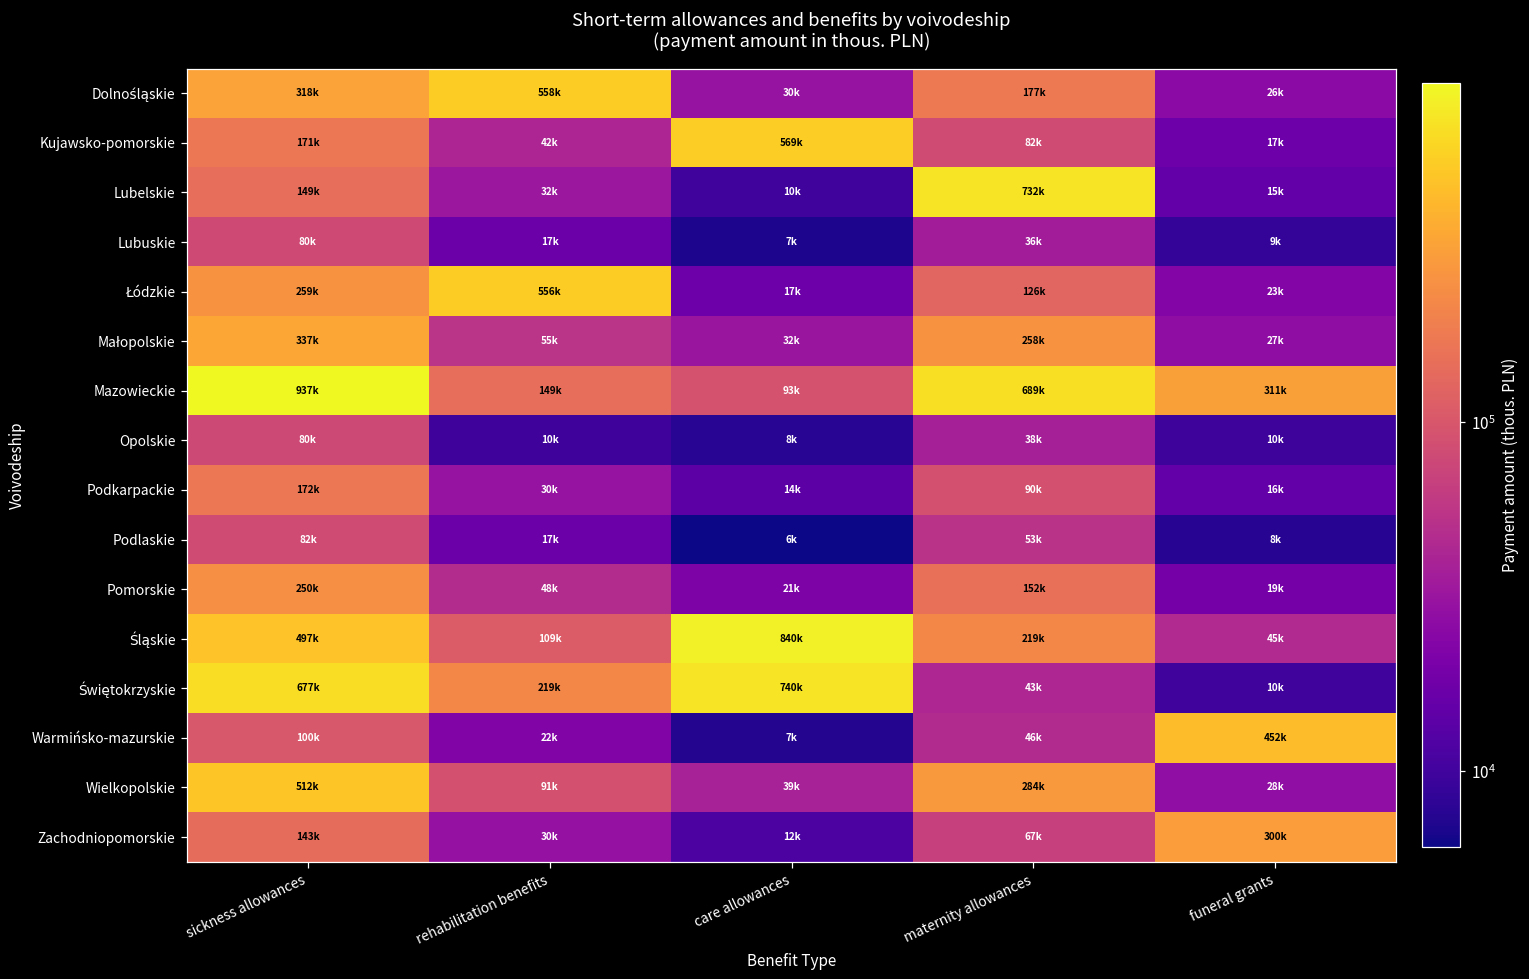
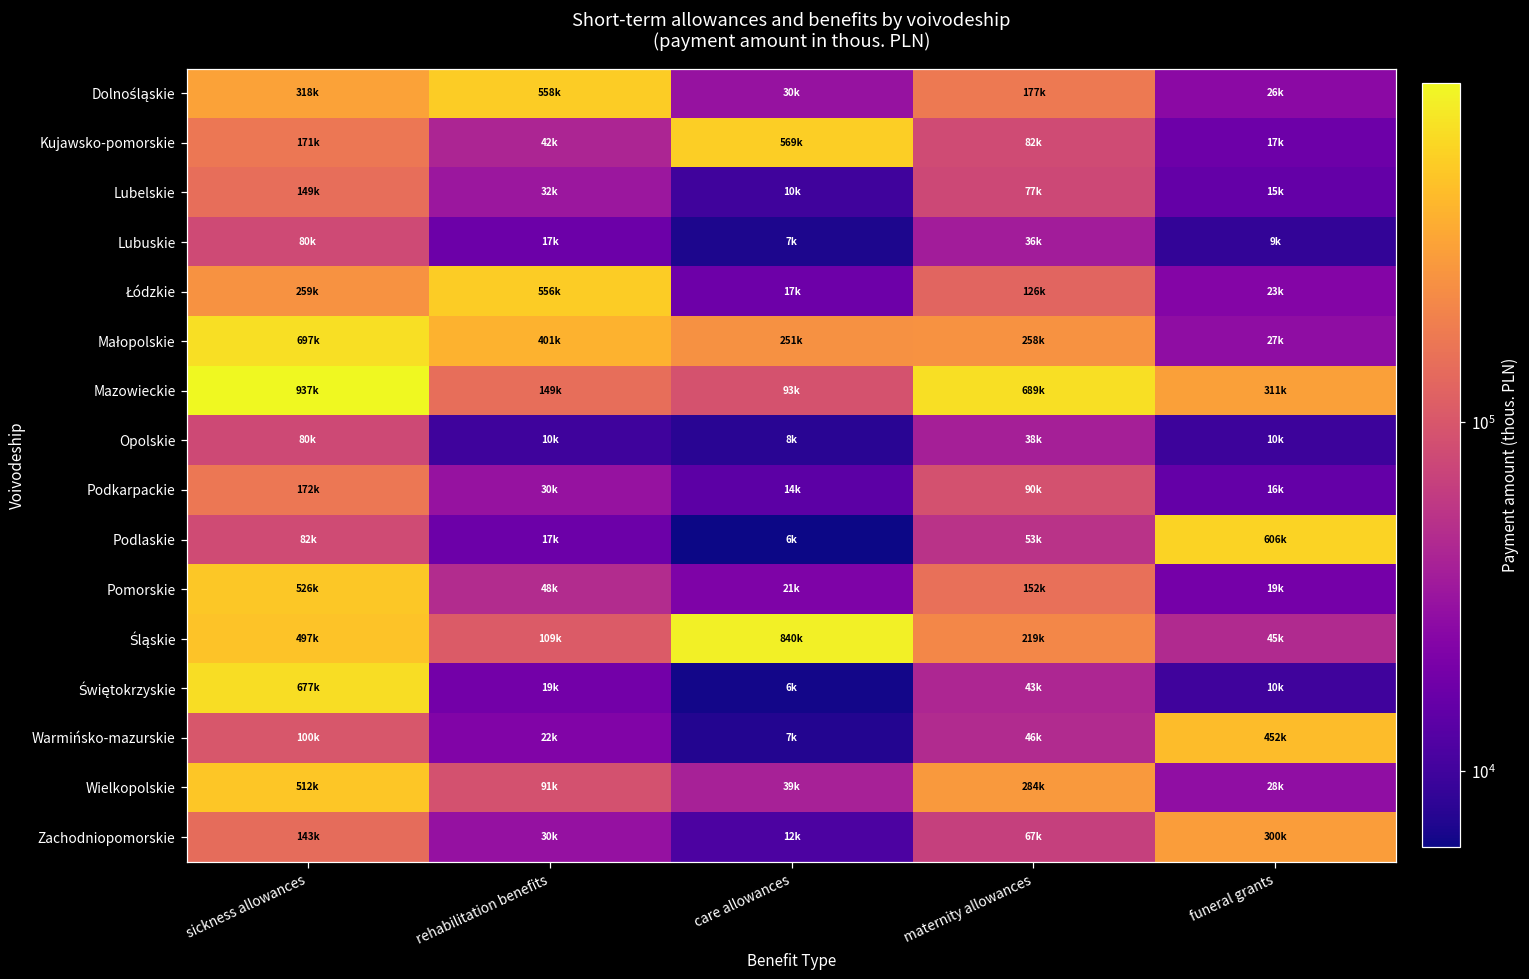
  {
    "Dolnośląskie": {
      "sickness allowances": "318k",
      "rehabilitation benefits": "558k",
      "care allowances": "30k",
      "maternity allowances": "177k",
      "funeral grants": "26k"
    },
    "Kujawsko-pomorskie": {
      "sickness allowances": "171k",
      "rehabilitation benefits": "42k",
      "care allowances": "569k",
      "maternity allowances": "82k",
      "funeral grants": "17k"
    },
    "Lubelskie": {
      "sickness allowances": "149k",
      "rehabilitation benefits": "32k",
      "care allowances": "10k",
-     "maternity allowances": "732k",
+     "maternity allowances": "77k",
      "funeral grants": "15k"
    },
    "Lubuskie": {
      "sickness allowances": "80k",
      "rehabilitation benefits": "17k",
      "care allowances": "7k",
      "maternity allowances": "36k",
      "funeral grants": "9k"
    },
    "Łódzkie": {
      "sickness allowances": "259k",
      "rehabilitation benefits": "556k",
      "care allowances": "17k",
      "maternity allowances": "126k",
      "funeral grants": "23k"
    },
    "Małopolskie": {
-     "sickness allowances": "337k",
-     "rehabilitation benefits": "55k",
-     "care allowances": "32k",
+     "sickness allowances": "697k",
+     "rehabilitation benefits": "401k",
+     "care allowances": "251k",
      "maternity allowances": "258k",
      "funeral grants": "27k"
    },
    "Mazowieckie": {
      "sickness allowances": "937k",
      "rehabilitation benefits": "149k",
      "care allowances": "93k",
      "maternity allowances": "689k",
      "funeral grants": "311k"
    },
    "Opolskie": {
      "sickness allowances": "80k",
      "rehabilitation benefits": "10k",
      "care allowances": "8k",
      "maternity allowances": "38k",
      "funeral grants": "10k"
    },
    "Podkarpackie": {
      "sickness allowances": "172k",
      "rehabilitation benefits": "30k",
      "care allowances": "14k",
      "maternity allowances": "90k",
      "funeral grants": "16k"
    },
    "Podlaskie": {
      "sickness allowances": "82k",
      "rehabilitation benefits": "17k",
      "care allowances": "6k",
      "maternity allowances": "53k",
-     "funeral grants": "8k"
+     "funeral grants": "606k"
    },
    "Pomorskie": {
-     "sickness allowances": "250k",
+     "sickness allowances": "526k",
      "rehabilitation benefits": "48k",
      "care allowances": "21k",
      "maternity allowances": "152k",
      "funeral grants": "19k"
    },
    "Śląskie": {
      "sickness allowances": "497k",
      "rehabilitation benefits": "109k",
      "care allowances": "840k",
      "maternity allowances": "219k",
      "funeral grants": "45k"
    },
    "Świętokrzyskie": {
      "sickness allowances": "677k",
-     "rehabilitation benefits": "219k",
-     "care allowances": "740k",
+     "rehabilitation benefits": "19k",
+     "care allowances": "6k",
      "maternity allowances": "43k",
      "funeral grants": "10k"
    },
    "Warmińsko-mazurskie": {
      "sickness allowances": "100k",
      "rehabilitation benefits": "22k",
      "care allowances": "7k",
      "maternity allowances": "46k",
      "funeral grants": "452k"
    },
    "Wielkopolskie": {
      "sickness allowances": "512k",
      "rehabilitation benefits": "91k",
      "care allowances": "39k",
      "maternity allowances": "284k",
      "funeral grants": "28k"
    },
    "Zachodniopomorskie": {
      "sickness allowances": "143k",
      "rehabilitation benefits": "30k",
      "care allowances": "12k",
      "maternity allowances": "67k",
      "funeral grants": "300k"
    }
  }
